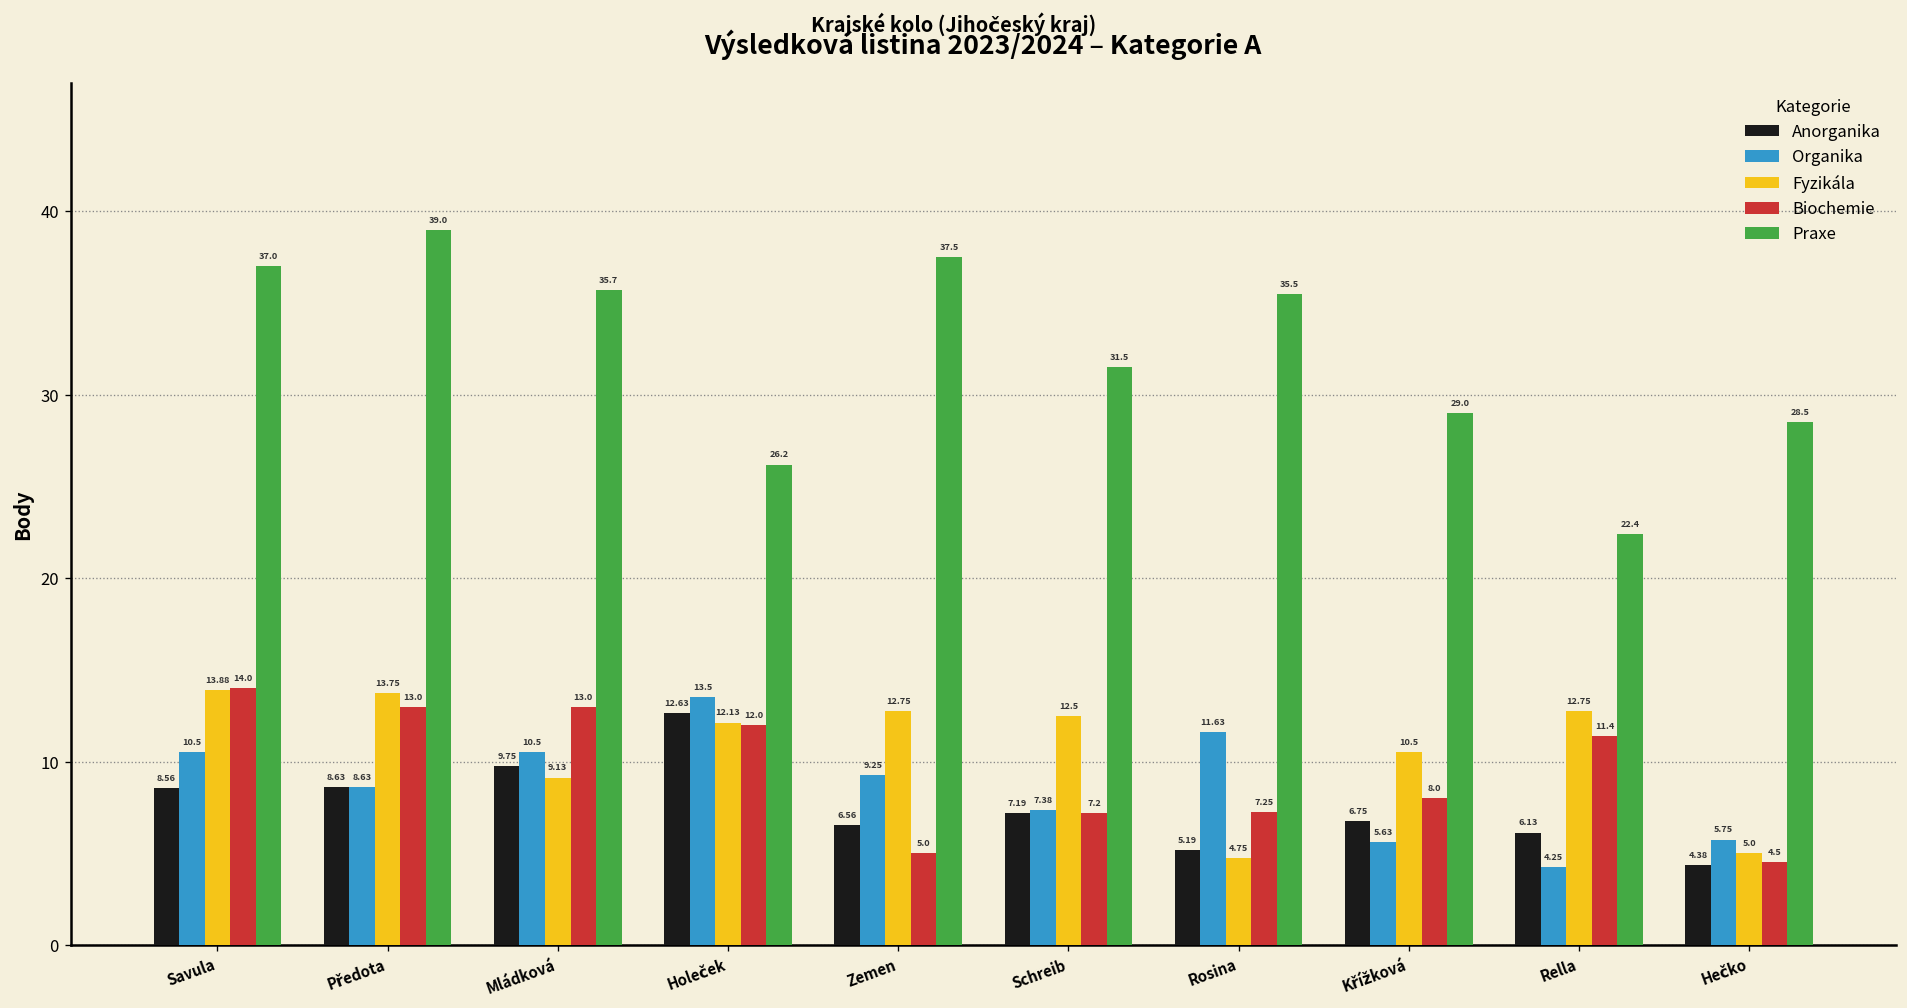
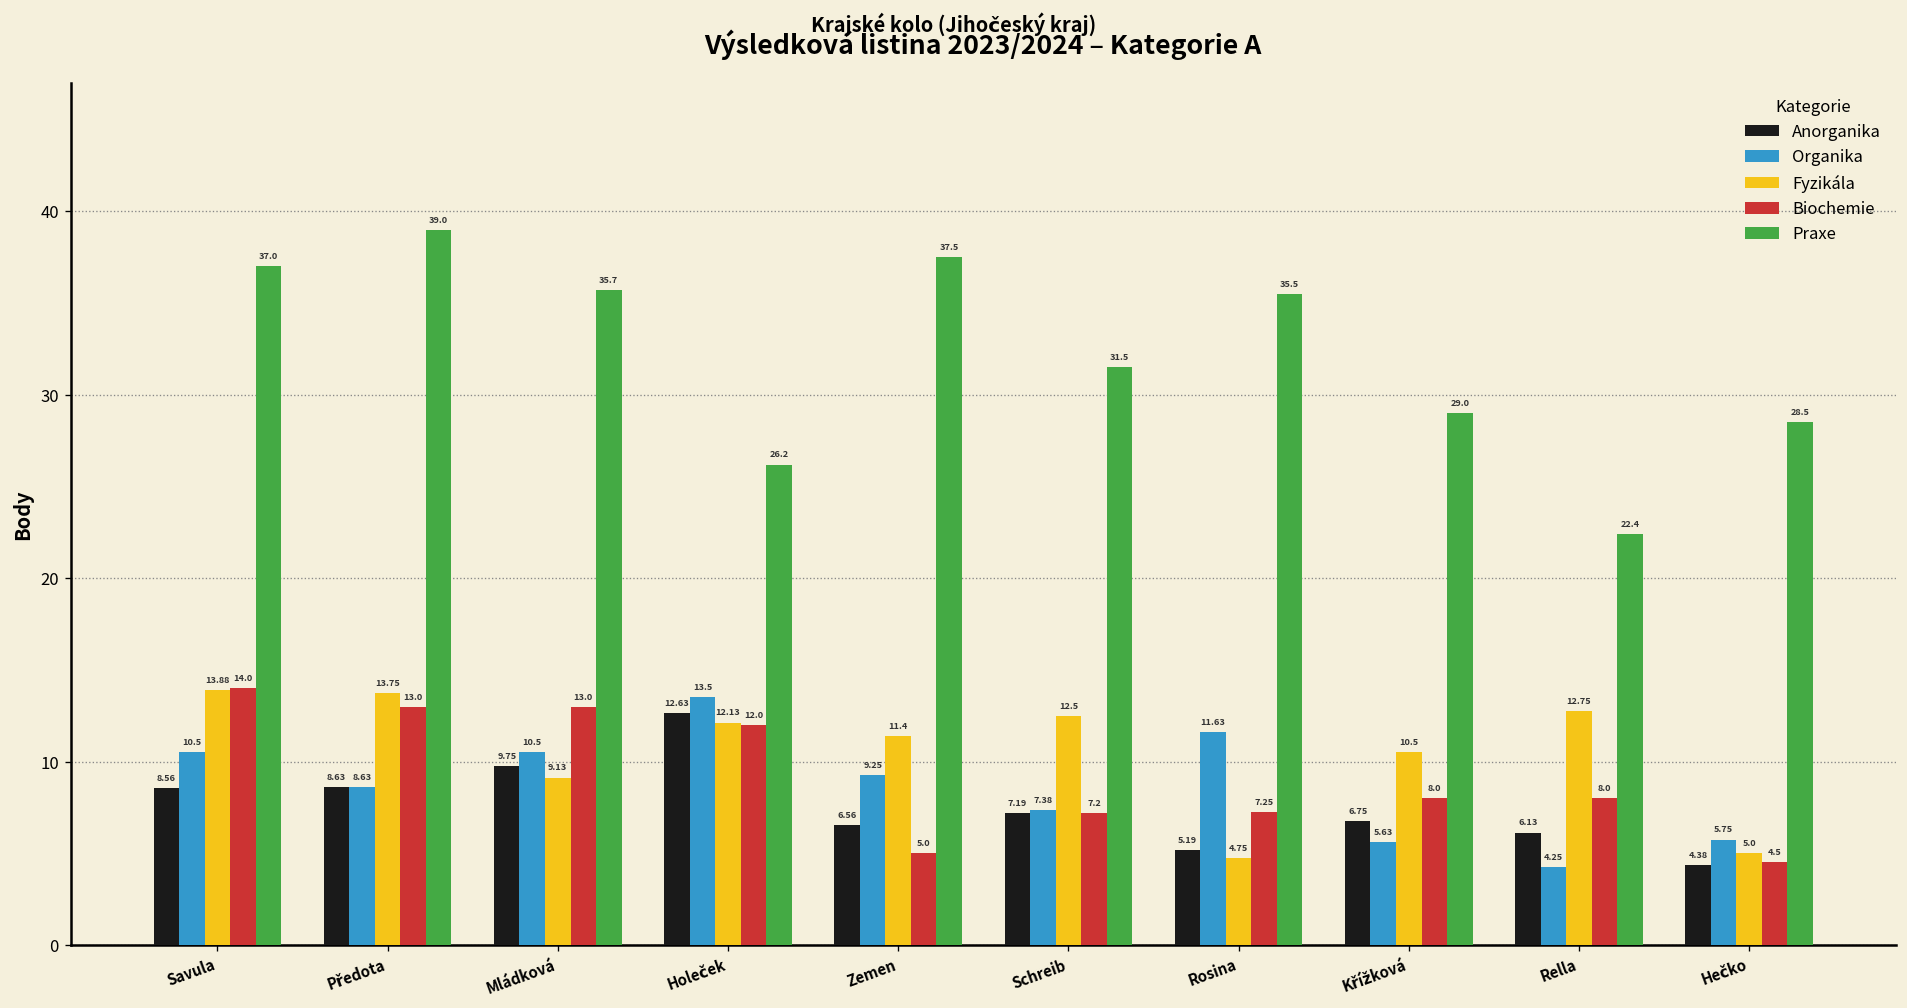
  {
    "Anorganika": {
      "Savula": 8.56,
      "Předota": 8.63,
      "Mládková": 9.75,
      "Holeček": 12.63,
      "Zemen": 6.56,
      "Schreib": 7.19,
      "Rosina": 5.19,
      "Křížková": 6.75,
      "Rella": 6.13,
      "Hečko": 4.38
    },
    "Organika": {
      "Savula": 10.5,
      "Předota": 8.63,
      "Mládková": 10.5,
      "Holeček": 13.5,
      "Zemen": 9.25,
      "Schreib": 7.38,
      "Rosina": 11.63,
      "Křížková": 5.63,
      "Rella": 4.25,
      "Hečko": 5.75
    },
    "Fyzikála": {
      "Savula": 13.88,
      "Předota": 13.75,
      "Mládková": 9.13,
      "Holeček": 12.13,
-     "Zemen": 12.75,
+     "Zemen": 11.4,
      "Schreib": 12.5,
      "Rosina": 4.75,
      "Křížková": 10.5,
      "Rella": 12.75,
      "Hečko": 5.0
    },
    "Biochemie": {
      "Savula": 14.0,
      "Předota": 13.0,
      "Mládková": 13.0,
      "Holeček": 12.0,
      "Zemen": 5.0,
      "Schreib": 7.2,
      "Rosina": 7.25,
      "Křížková": 8.0,
-     "Rella": 11.4,
+     "Rella": 8.0,
      "Hečko": 4.5
    },
    "Praxe": {
      "Savula": 37.0,
      "Předota": 39.0,
      "Mládková": 35.7,
      "Holeček": 26.2,
      "Zemen": 37.5,
      "Schreib": 31.5,
      "Rosina": 35.5,
      "Křížková": 29.0,
      "Rella": 22.4,
      "Hečko": 28.5
    }
  }
